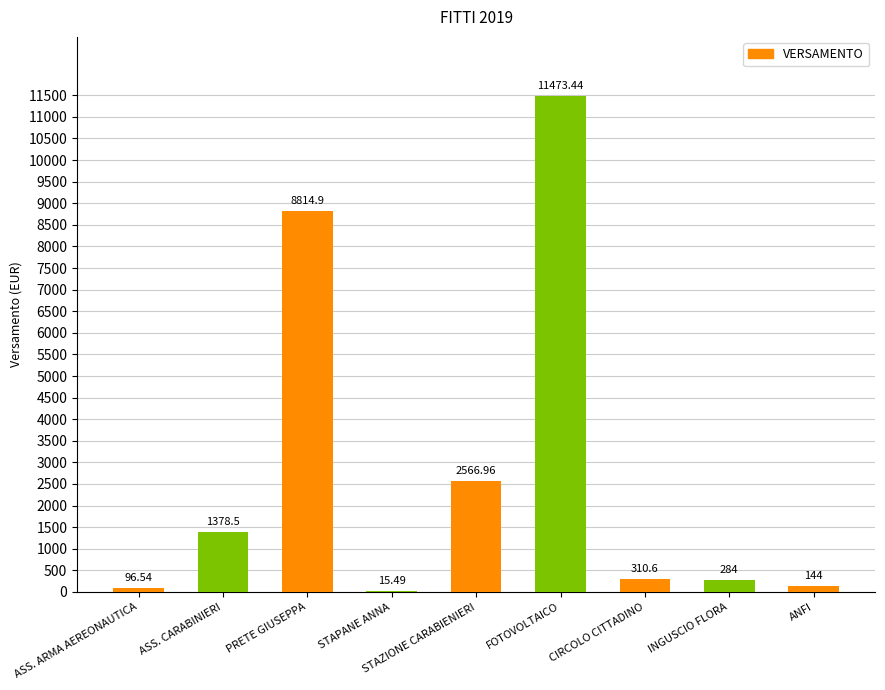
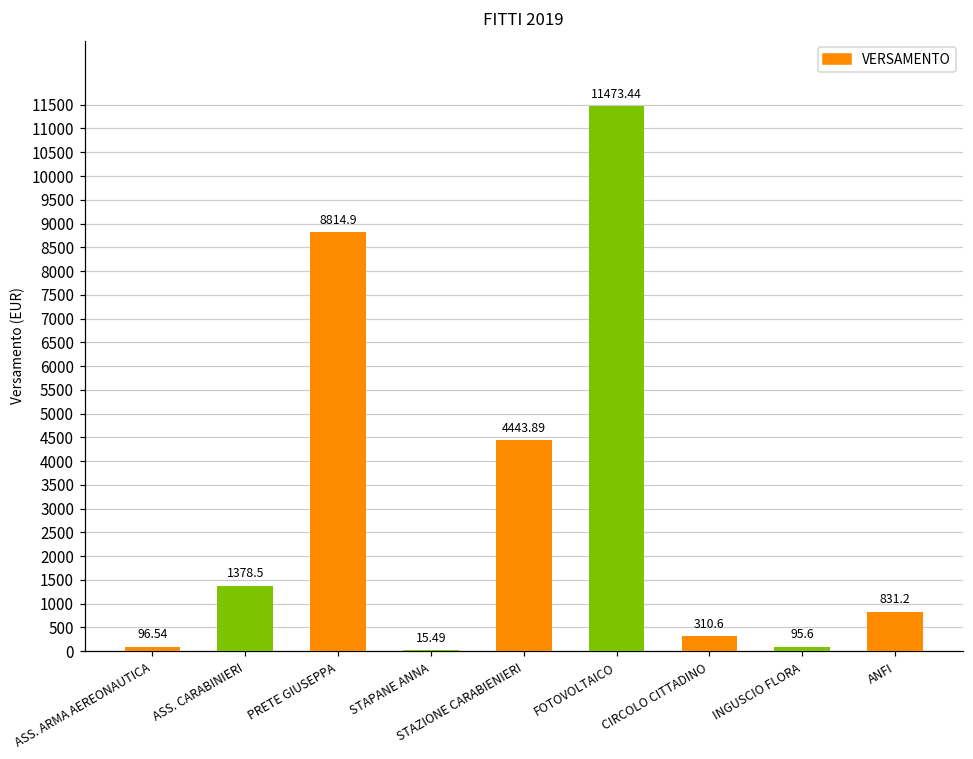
  {
    "ASS. ARMA AEREONAUTICA": 96.54,
    "ASS. CARABINIERI": 1378.5,
    "PRETE GIUSEPPA": 8814.9,
    "STAPANE ANNA": 15.49,
-   "STAZIONE CARABIENIERI": 2566.96,
+   "STAZIONE CARABIENIERI": 4443.89,
    "FOTOVOLTAICO": 11473.44,
    "CIRCOLO CITTADINO": 310.6,
-   "INGUSCIO FLORA": 284,
-   "ANFI": 144
+   "INGUSCIO FLORA": 95.6,
+   "ANFI": 831.2
  }
